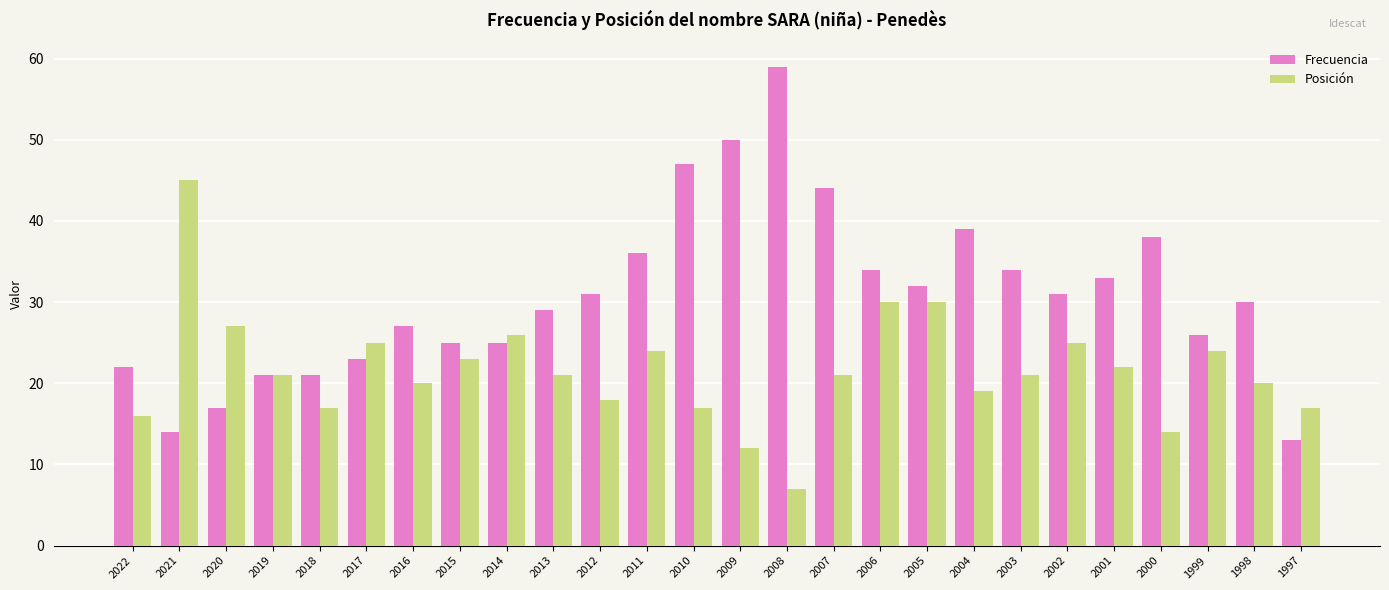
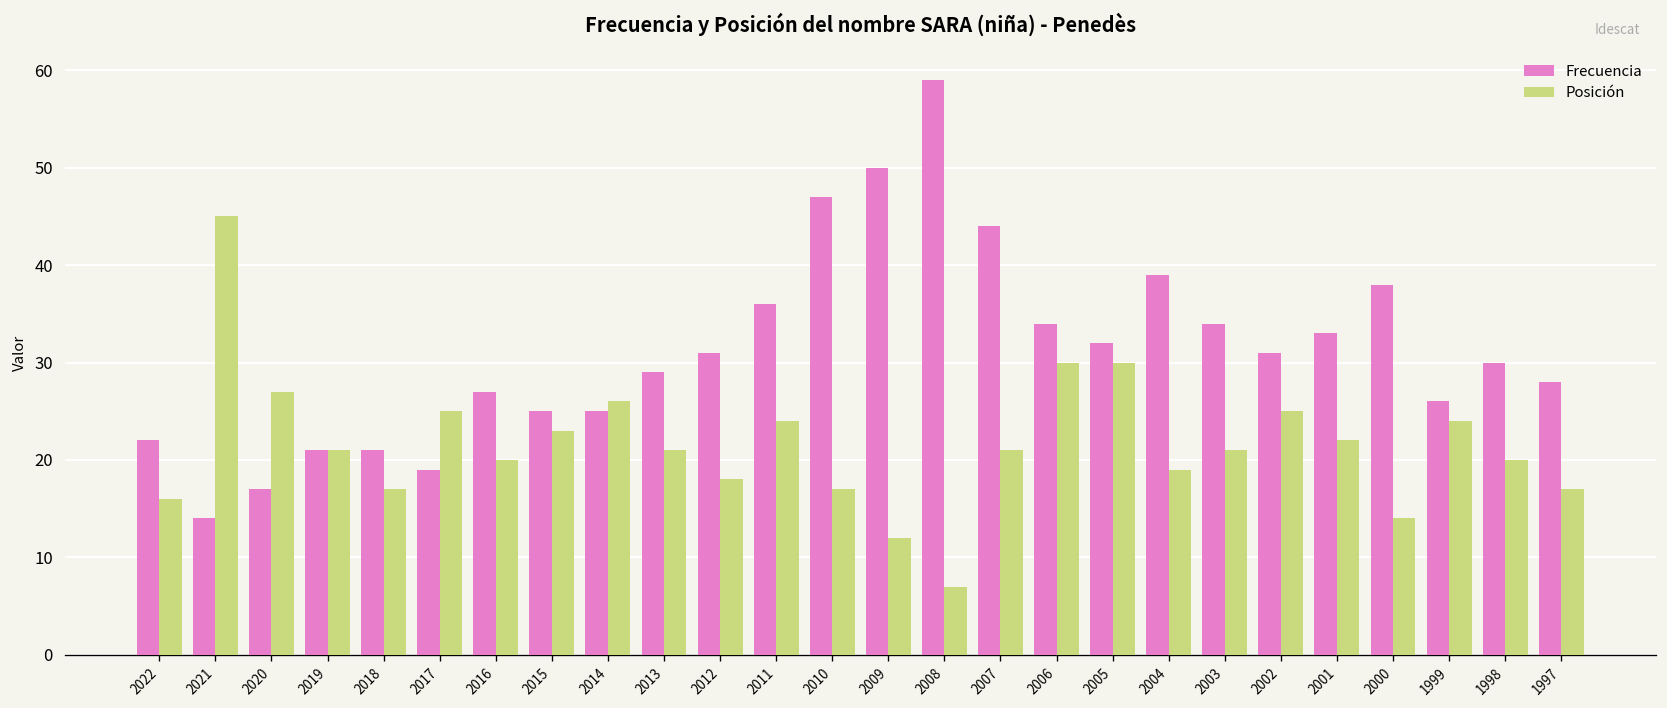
  {
    "Frecuencia": {
      "2022": 22,
      "2021": 14,
      "2020": 17,
      "2019": 21,
      "2018": 21,
-     "2017": 23,
+     "2017": 19,
      "2016": 27,
      "2015": 25,
      "2014": 25,
      "2013": 29,
      "2012": 31,
      "2011": 36,
      "2010": 47,
      "2009": 50,
      "2008": 59,
      "2007": 44,
      "2006": 34,
      "2005": 32,
      "2004": 39,
      "2003": 34,
      "2002": 31,
      "2001": 33,
      "2000": 38,
      "1999": 26,
      "1998": 30,
-     "1997": 13
+     "1997": 28
    },
    "Posición": {
      "2022": 16,
      "2021": 45,
      "2020": 27,
      "2019": 21,
      "2018": 17,
      "2017": 25,
      "2016": 20,
      "2015": 23,
      "2014": 26,
      "2013": 21,
      "2012": 18,
      "2011": 24,
      "2010": 17,
      "2009": 12,
      "2008": 7,
      "2007": 21,
      "2006": 30,
      "2005": 30,
      "2004": 19,
      "2003": 21,
      "2002": 25,
      "2001": 22,
      "2000": 14,
      "1999": 24,
      "1998": 20,
      "1997": 17
    }
  }
